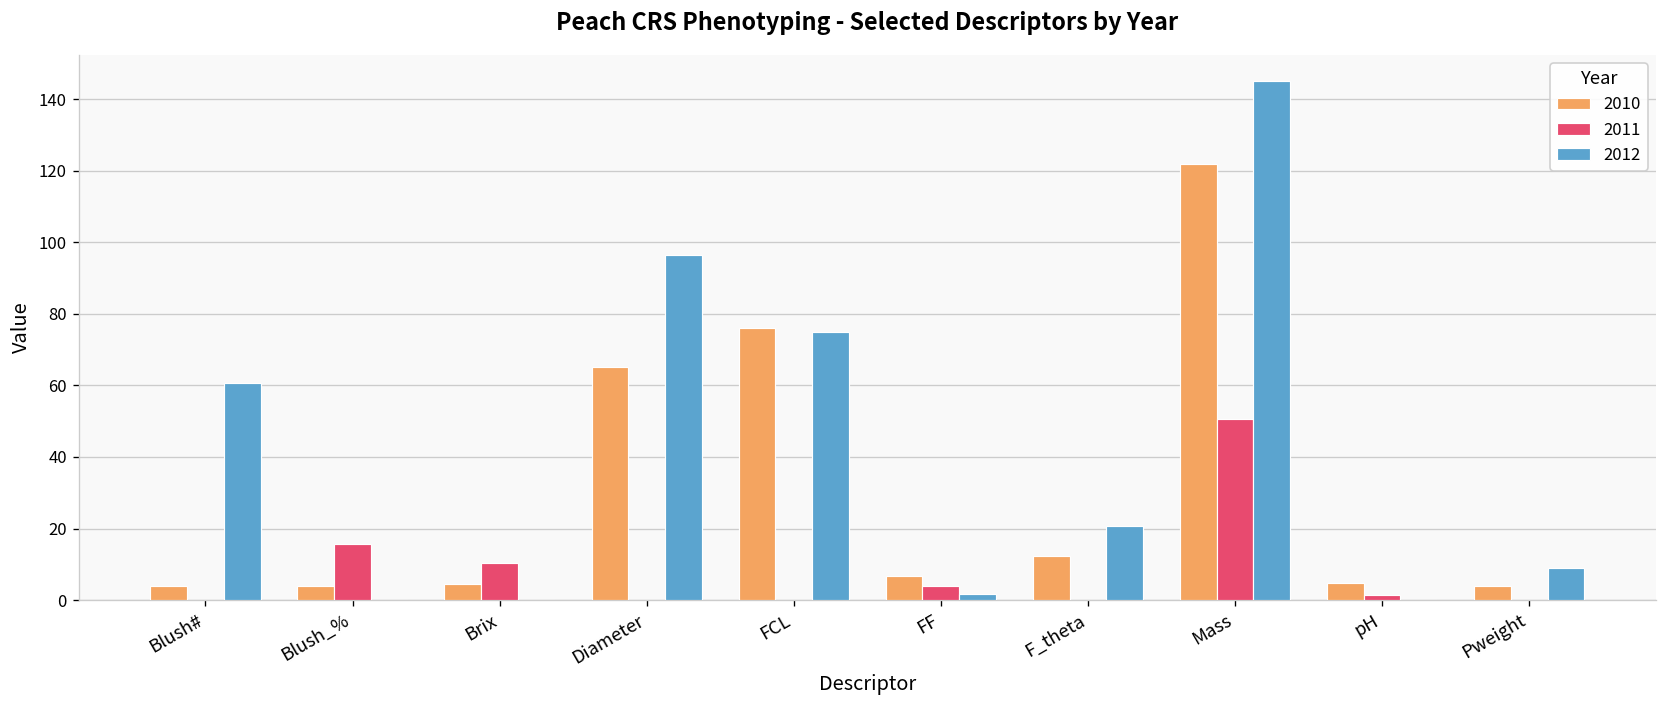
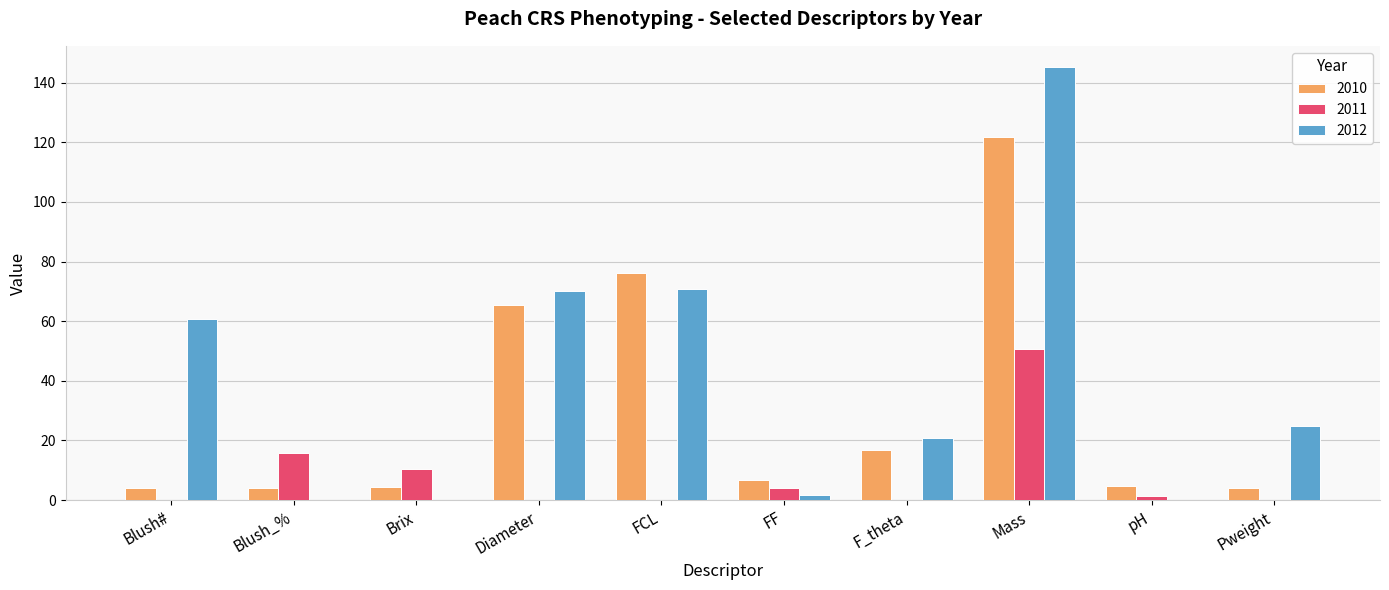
  {
    "2010": {
      "Blush#": 4,
      "Blush_%": 4,
      "Brix": 5,
      "Diameter": 65,
      "FCL": 76,
      "FF": 7,
-     "F_theta": 12,
+     "F_theta": 17,
      "Mass": 122,
      "pH": 5,
      "Pweight": 4
    },
    "2011": {
      "Blush#": 0,
      "Blush_%": 16,
      "Brix": 10,
      "Diameter": 0,
      "FCL": 0,
      "FF": 4,
      "F_theta": 0,
      "Mass": 51,
      "pH": 1,
      "Pweight": 0
    },
    "2012": {
      "Blush#": 61,
      "Blush_%": 0,
      "Brix": 0,
-     "Diameter": 97,
-     "FCL": 75,
+     "Diameter": 70,
+     "FCL": 71,
      "FF": 2,
      "F_theta": 21,
      "Mass": 145,
      "pH": 0,
-     "Pweight": 9
+     "Pweight": 25
    }
  }
